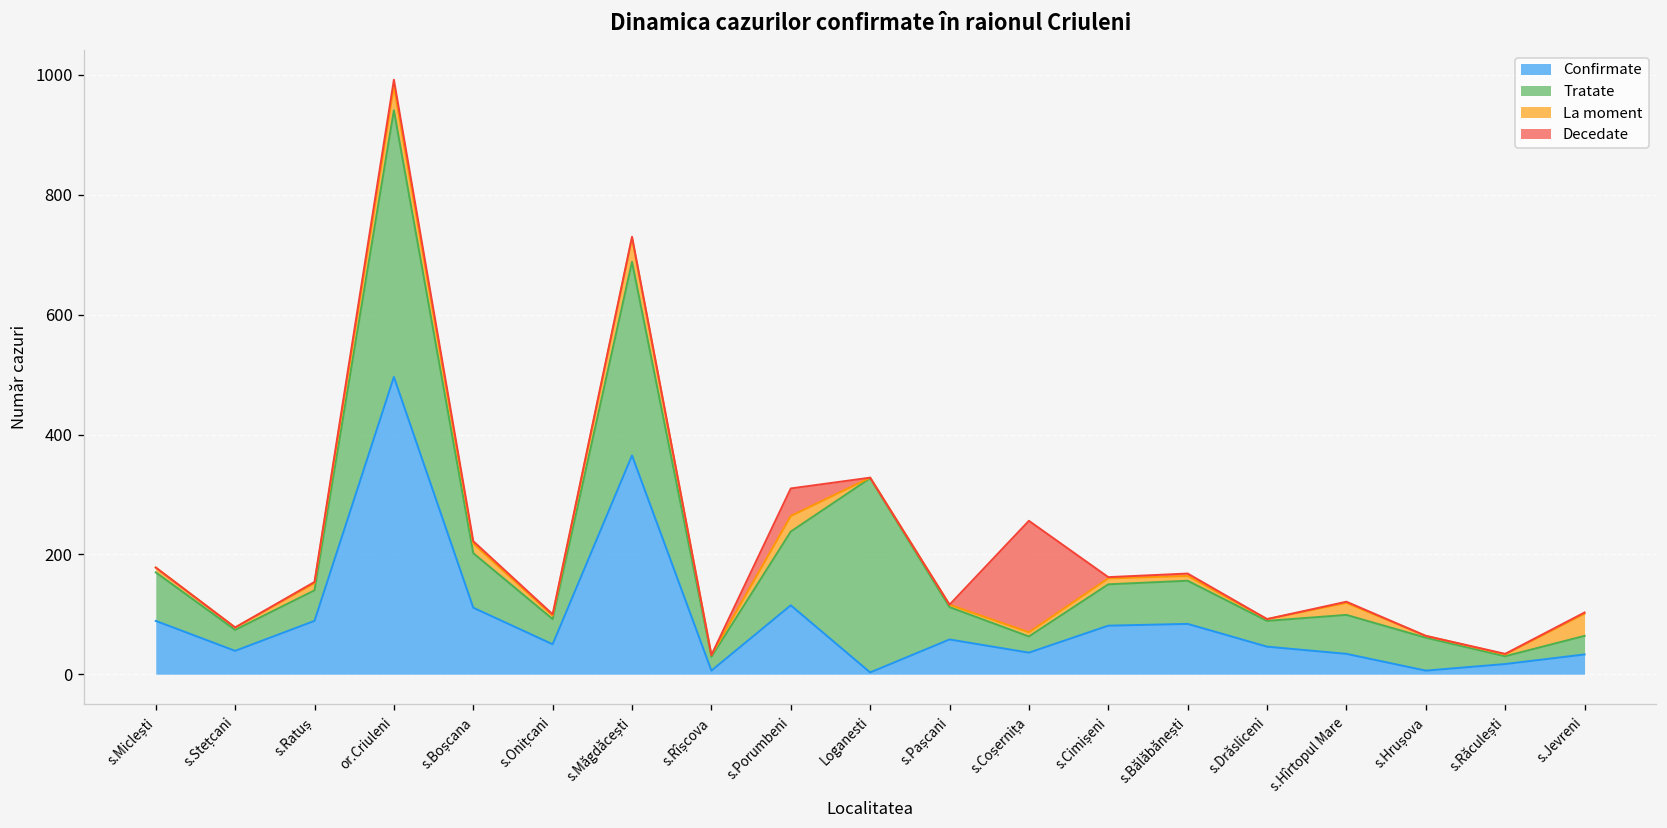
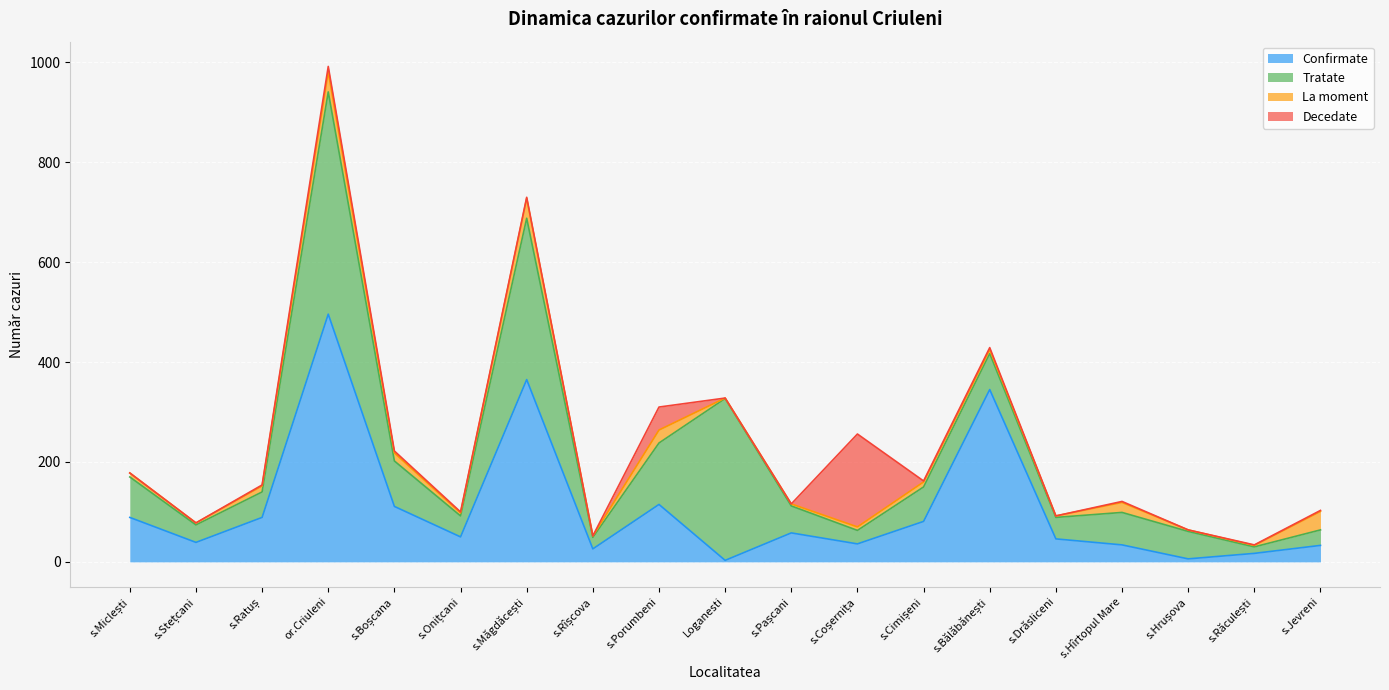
  {
    "Confirmate": {
      "s.Miclești": 90,
      "s.Stețcani": 40,
      "s.Ratuș": 90,
      "or.Criuleni": 500,
      "s.Boșcana": 110,
      "s.Onițcani": 50,
      "s.Măgdăcești": 370,
-     "s.Rîșcova": 10,
+     "s.Rîșcova": 30,
      "s.Porumbeni": 120,
      "Loganesti": 0,
      "s.Pașcani": 60,
      "s.Coșernița": 40,
      "s.Cimișeni": 80,
-     "s.Bălăbănești": 80,
+     "s.Bălăbănești": 350,
      "s.Drăsliceni": 50,
      "s.Hîrtopul Mare": 30,
      "s.Hrușova": 10,
      "s.Răculești": 20,
      "s.Jevreni": 30
    },
    "Tratate": {
      "s.Miclești": 80,
      "s.Ratuș": 50,
      "or.Criuleni": 450,
      "s.Boșcana": 90,
      "s.Onițcani": 40,
      "s.Măgdăcești": 320,
      "s.Porumbeni": 120,
      "s.Coșernița": 30,
      "s.Cimișeni": 70,
      "s.Bălăbănești": 70,
      "s.Hîrtopul Mare": 70,
      "s.Jevreni": 30
    },
    "La moment": {
      "or.Criuleni": 40,
      "s.Porumbeni": 30,
      "s.Coșernița": 10
    },
    "Decedate": {
      "or.Criuleni": 10,
      "s.Porumbeni": 50,
      "s.Coșernița": 190
    }
  }
